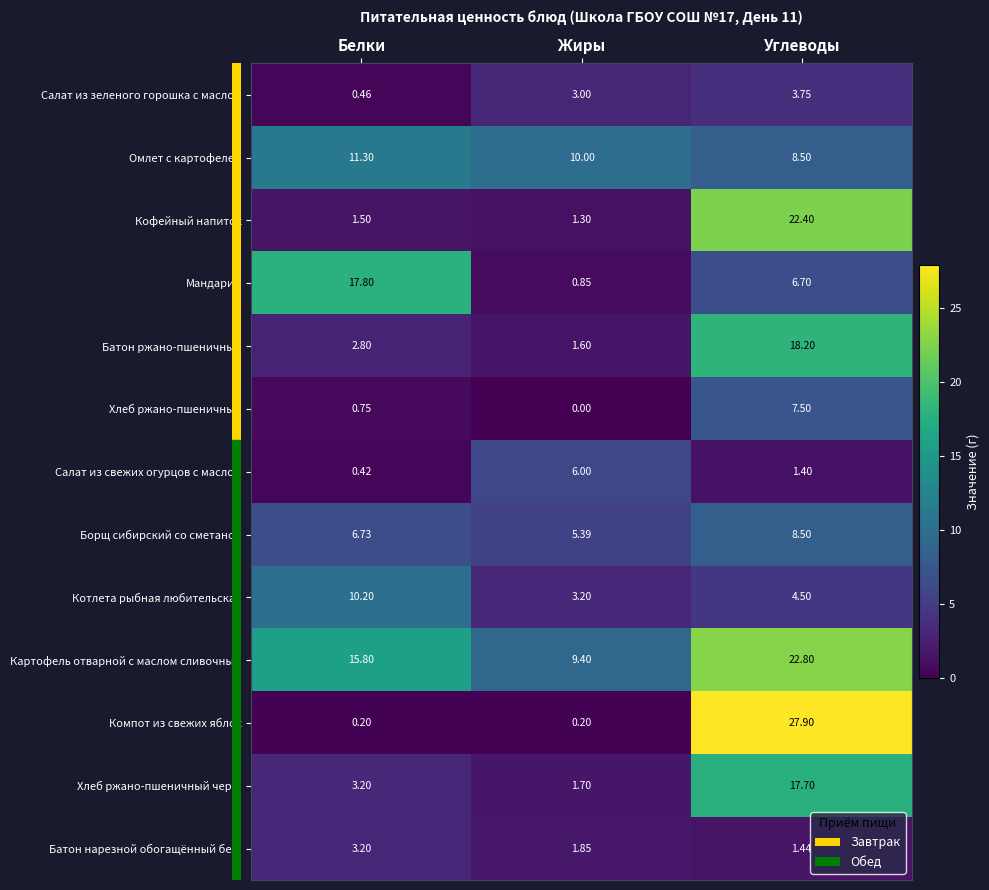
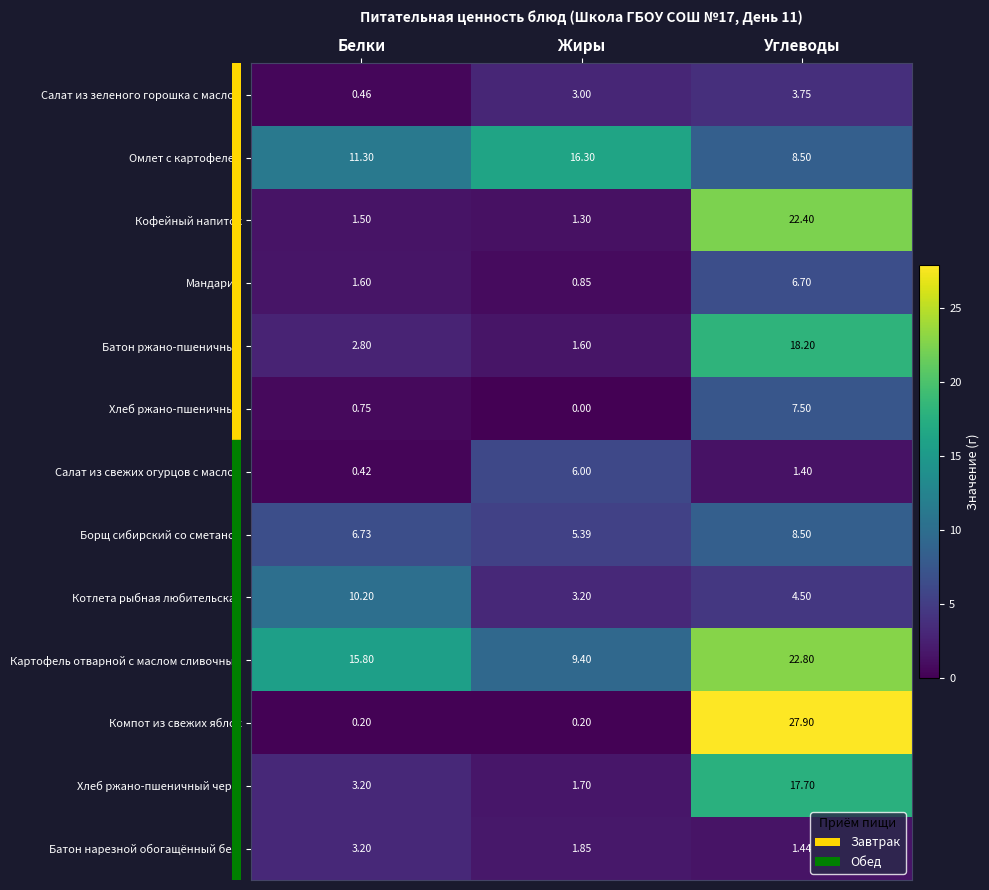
  {
    "Салат из зеленого горошка с маслом": {
      "Белки": 0.46,
      "Жиры": 3.00,
      "Углеводы": 3.75
    },
    "Омлет с картофелем": {
      "Белки": 11.30,
-     "Жиры": 10.00,
+     "Жиры": 16.30,
      "Углеводы": 8.50
    },
    "Кофейный напиток": {
      "Белки": 1.50,
      "Жиры": 1.30,
      "Углеводы": 22.40
    },
    "Мандарин": {
-     "Белки": 17.80,
+     "Белки": 1.60,
      "Жиры": 0.85,
      "Углеводы": 6.70
    },
    "Батон ржано-пшеничный": {
      "Белки": 2.80,
      "Жиры": 1.60,
      "Углеводы": 18.20
    },
    "Хлеб ржано-пшеничный": {
      "Белки": 0.75,
      "Жиры": 0.00,
      "Углеводы": 7.50
    },
    "Салат из свежих огурцов с маслом": {
      "Белки": 0.42,
      "Жиры": 6.00,
      "Углеводы": 1.40
    },
    "Борщ сибирский со сметаной": {
      "Белки": 6.73,
      "Жиры": 5.39,
      "Углеводы": 8.50
    },
    "Котлета рыбная любительская": {
      "Белки": 10.20,
      "Жиры": 3.20,
      "Углеводы": 4.50
    },
    "Картофель отварной с маслом сливочным": {
      "Белки": 15.80,
      "Жиры": 9.40,
      "Углеводы": 22.80
    },
    "Компот из свежих яблок": {
      "Белки": 0.20,
      "Жиры": 0.20,
      "Углеводы": 27.90
    },
    "Хлеб ржано-пшеничный черн.": {
      "Белки": 3.20,
      "Жиры": 1.70,
      "Углеводы": 17.70
    },
    "Батон нарезной обогащённый бел.": {
      "Белки": 3.20,
      "Жиры": 1.85
    }
  }
